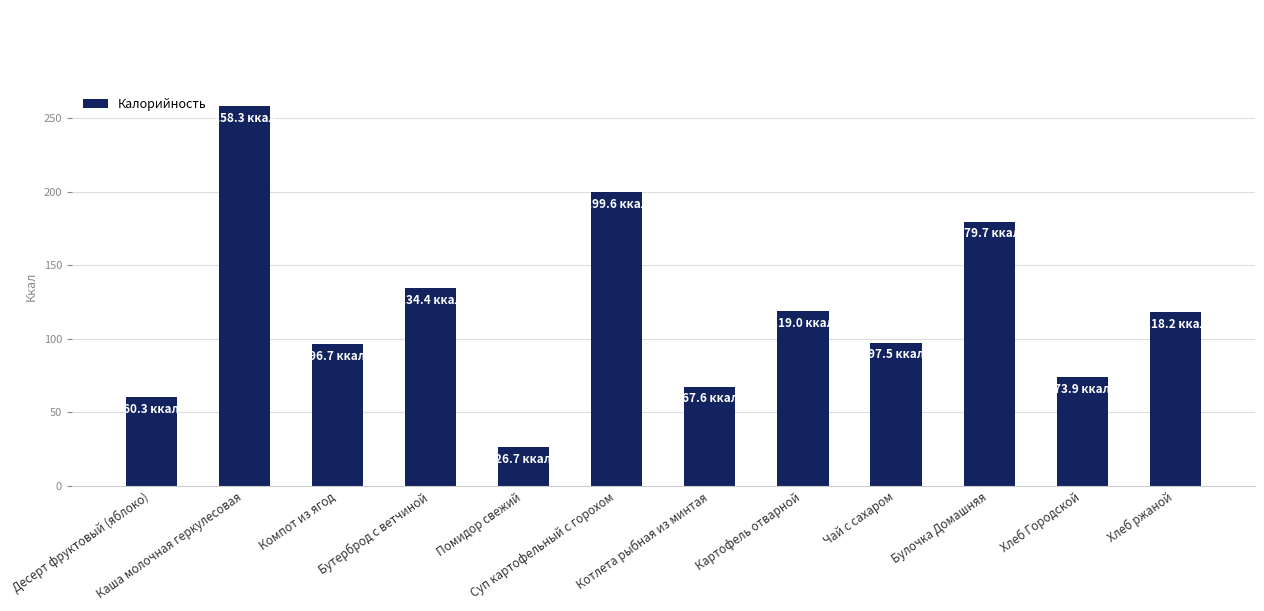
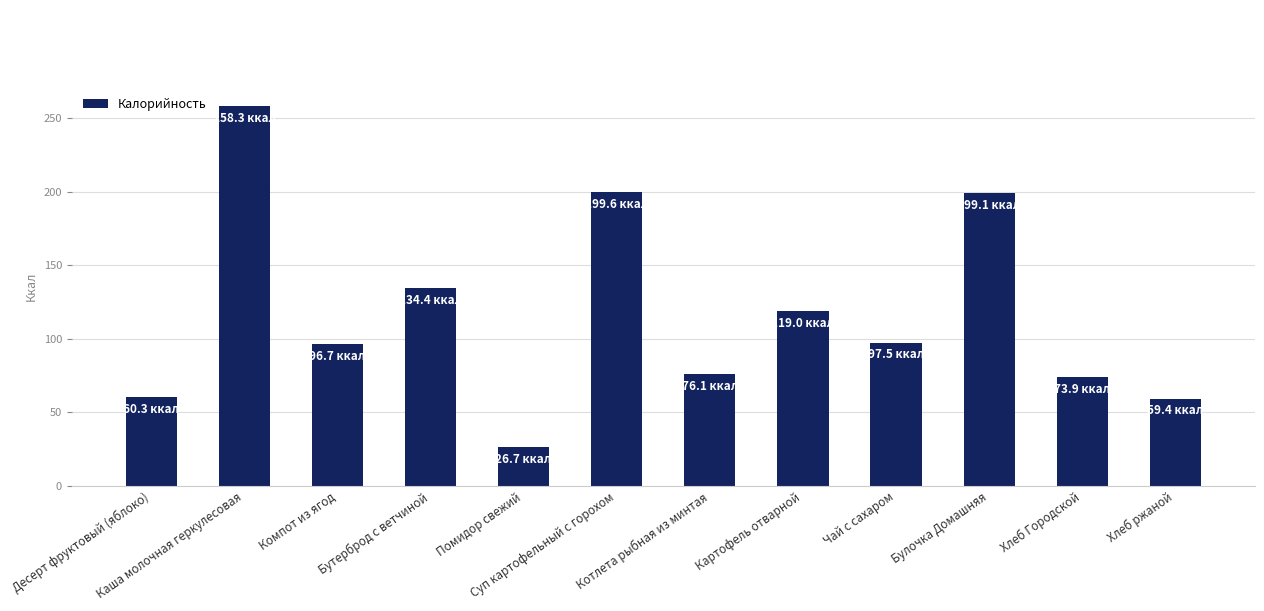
  {
    "Десерт фруктовый (яблоко)": 60.3,
    "Каша молочная геркулесовая": 258.3,
    "Компот из ягод": 96.7,
    "Бутерброд с ветчиной": 134.4,
    "Помидор свежий": 26.7,
    "Суп картофельный с горохом": 199.6,
-   "Котлета рыбная из минтая": 67.6,
+   "Котлета рыбная из минтая": 76.1,
    "Картофель отварной": 119.0,
    "Чай с сахаром": 97.5,
-   "Булочка Домашняя": 179.7,
+   "Булочка Домашняя": 199.1,
    "Хлеб Городской": 73.9,
-   "Хлеб ржаной": 118.2
+   "Хлеб ржаной": 59.4
  }
